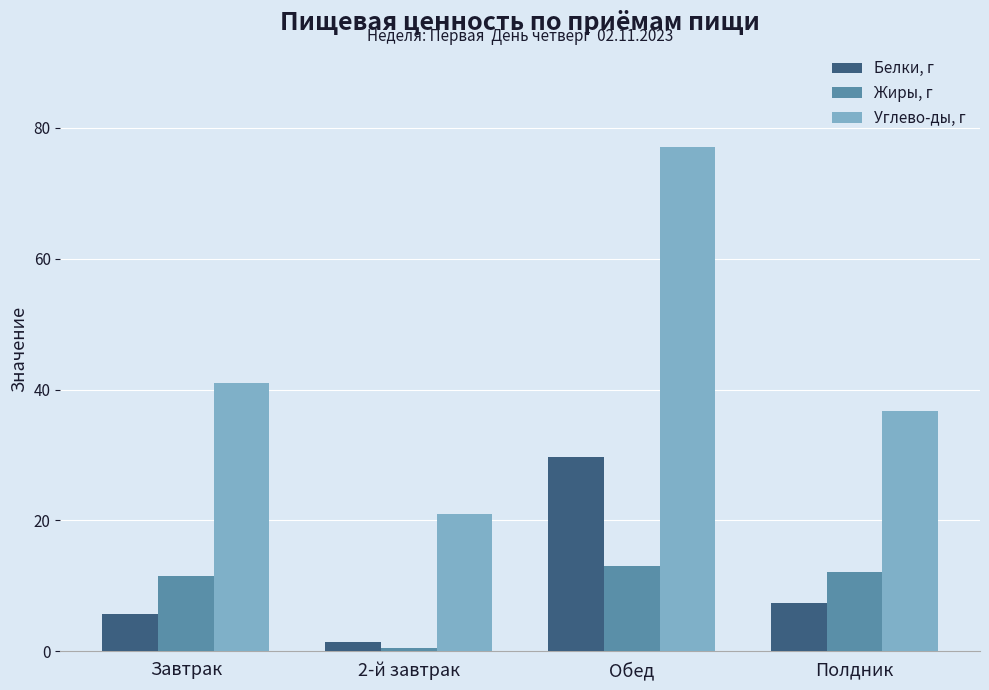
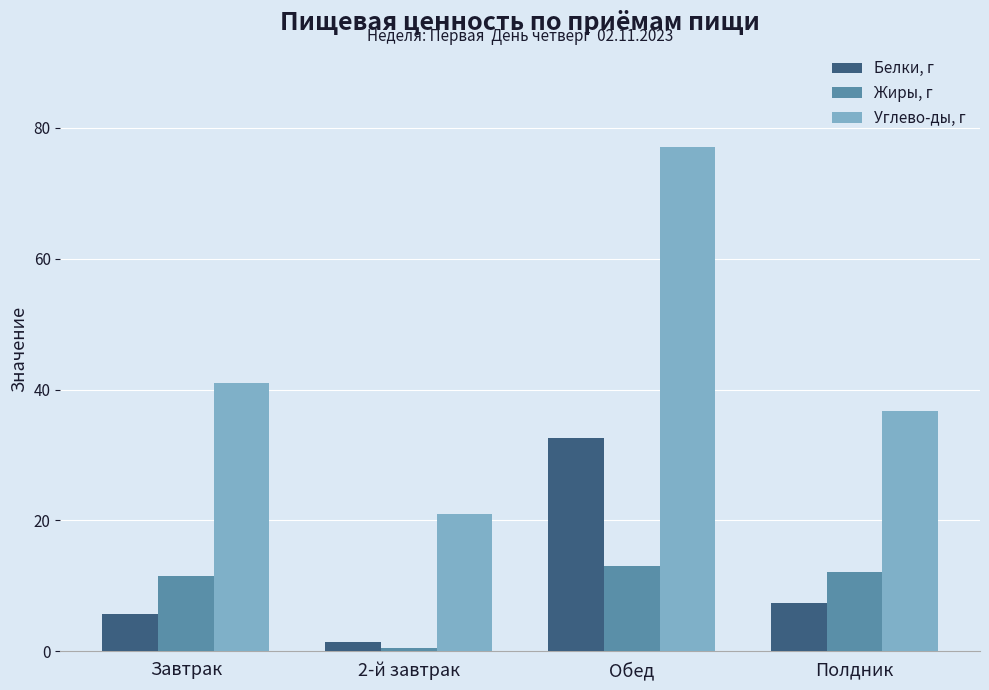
  {
    "Белки, г": {
      "Завтрак": 6,
      "2-й завтрак": 2,
-     "Обед": 30,
+     "Обед": 33,
      "Полдник": 7
    }
  }
